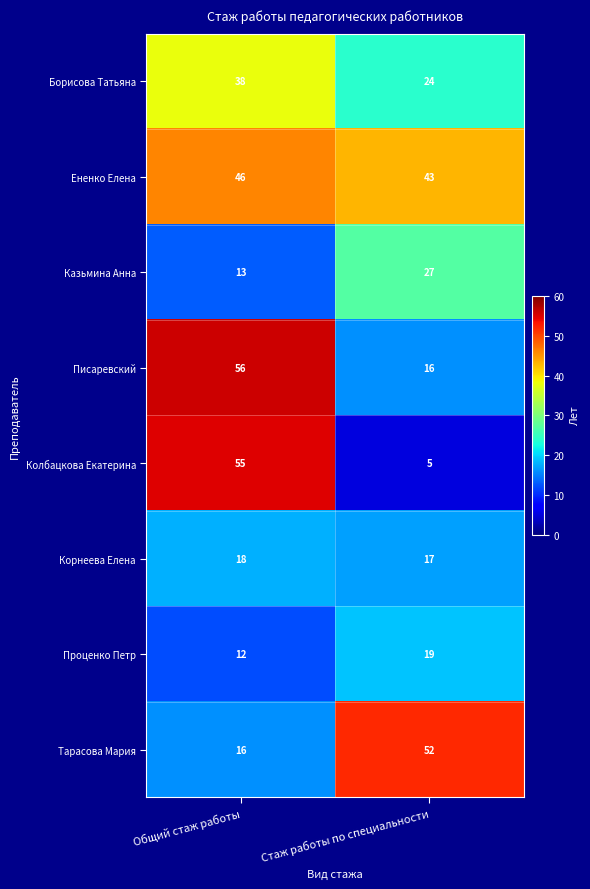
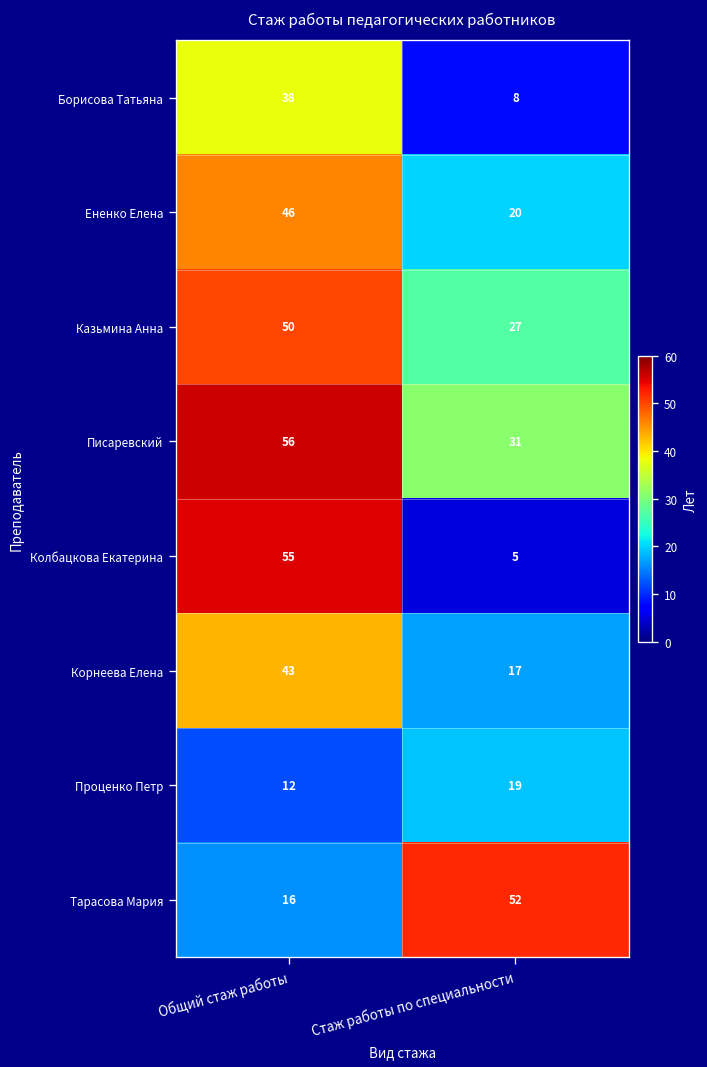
  {
    "Борисова Татьяна": {
      "Общий стаж работы": 38,
-     "Стаж работы по специальности": 24
+     "Стаж работы по специальности": 8
    },
    "Ененко Елена": {
      "Общий стаж работы": 46,
-     "Стаж работы по специальности": 43
+     "Стаж работы по специальности": 20
    },
    "Казьмина Анна": {
-     "Общий стаж работы": 13,
+     "Общий стаж работы": 50,
      "Стаж работы по специальности": 27
    },
    "Писаревский": {
      "Общий стаж работы": 56,
-     "Стаж работы по специальности": 16
+     "Стаж работы по специальности": 31
    },
    "Колбацкова Екатерина": {
      "Общий стаж работы": 55,
      "Стаж работы по специальности": 5
    },
    "Корнеева Елена": {
-     "Общий стаж работы": 18,
+     "Общий стаж работы": 43,
      "Стаж работы по специальности": 17
    },
    "Проценко Петр": {
      "Общий стаж работы": 12,
      "Стаж работы по специальности": 19
    },
    "Тарасова Мария": {
      "Общий стаж работы": 16,
      "Стаж работы по специальности": 52
    }
  }
